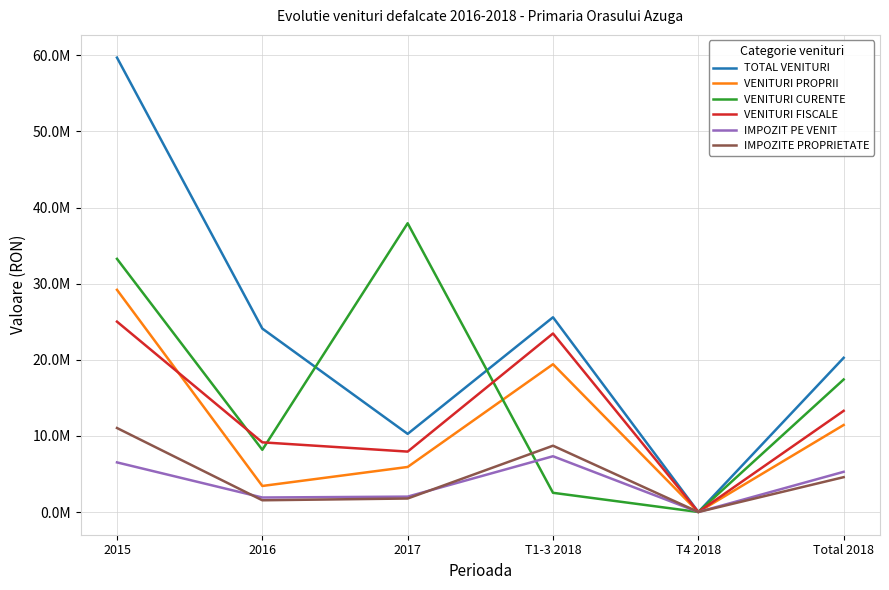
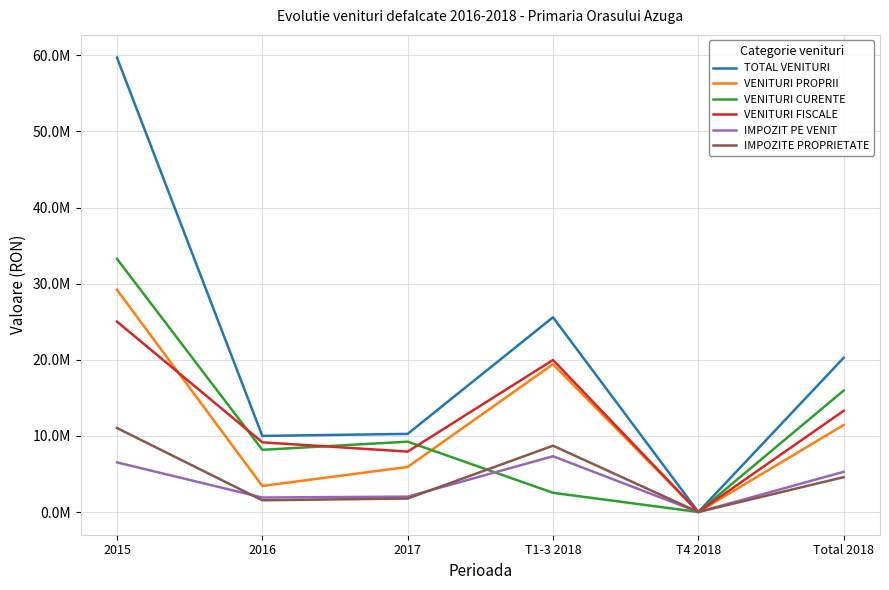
  {
    "TOTAL VENITURI": {
      "2015": 60000000,
-     "2016": 24000000,
+     "2016": 10000000,
      "2017": 10000000,
      "T1-3 2018": 26000000,
      "Total 2018": 20000000
    },
    "VENITURI PROPRII": {
      "2015": 29000000,
      "2016": 3000000,
      "2017": 6000000,
      "T1-3 2018": 19000000,
      "Total 2018": 11000000
    },
    "VENITURI CURENTE": {
      "2015": 33000000,
      "2016": 8000000,
-     "2017": 38000000,
+     "2017": 9000000,
      "T1-3 2018": 3000000,
-     "Total 2018": 17000000
+     "Total 2018": 16000000
    },
    "VENITURI FISCALE": {
      "2015": 25000000,
      "2016": 9000000,
      "2017": 8000000,
-     "T1-3 2018": 23000000,
+     "T1-3 2018": 20000000,
      "Total 2018": 13000000
    },
    "IMPOZIT PE VENIT": {
      "2015": 7000000,
      "2016": 2000000,
      "T1-3 2018": 7000000,
      "Total 2018": 5000000
    },
    "IMPOZITE PROPRIETATE": {
      "2015": 11000000,
      "2016": 2000000,
      "T1-3 2018": 9000000,
      "Total 2018": 5000000
    }
  }
